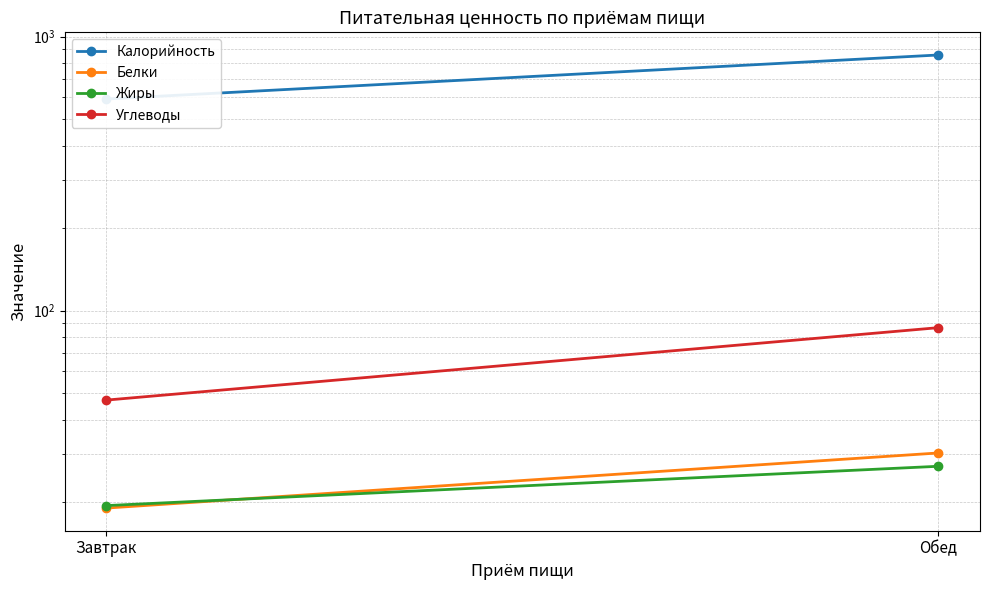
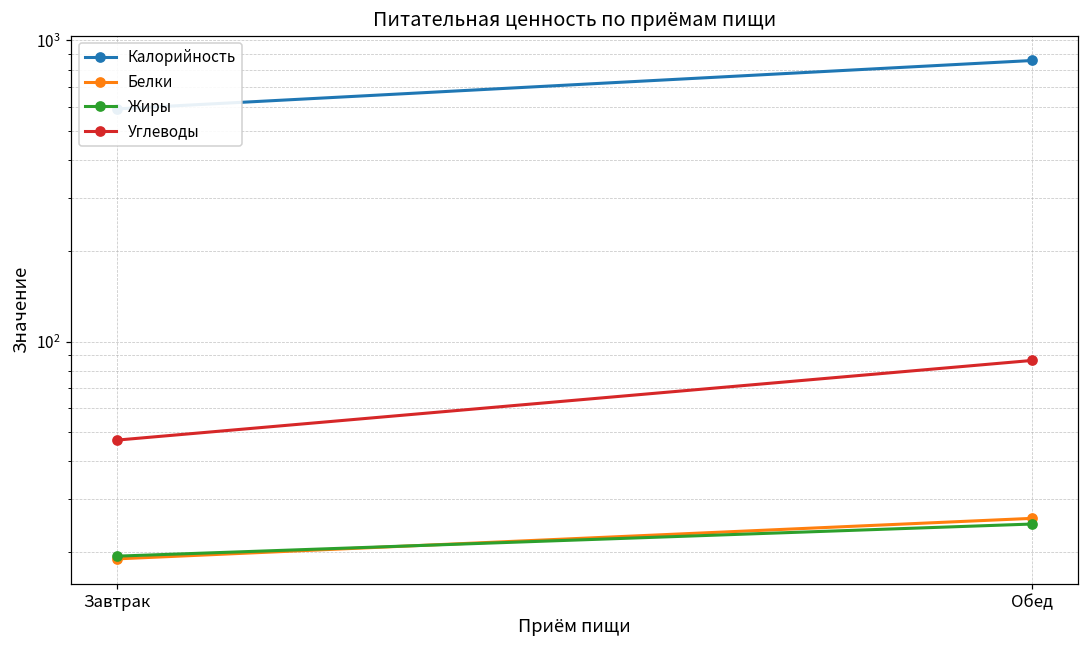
  {
    "Калорийность": {
      "Обед": 860
    },
    "Белки": {
-     "Обед": 30
+     "Обед": 26
    },
    "Жиры": {
-     "Обед": 27
+     "Обед": 25
    },
    "Углеводы": {
      "Завтрак": 47,
      "Обед": 87
    }
  }
